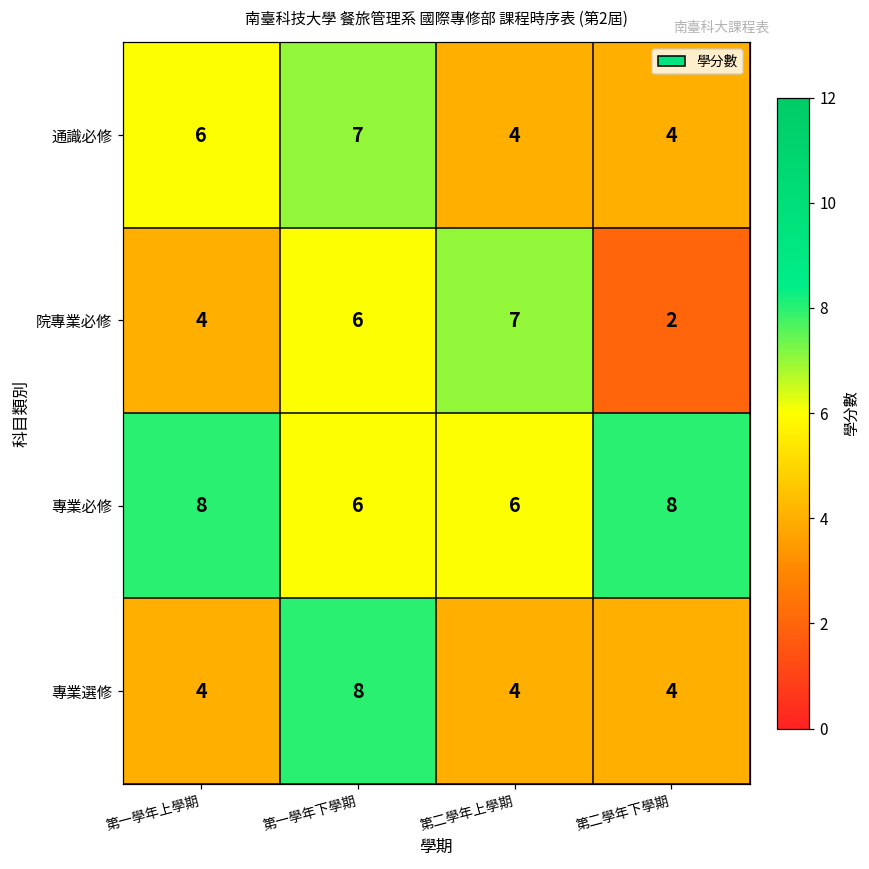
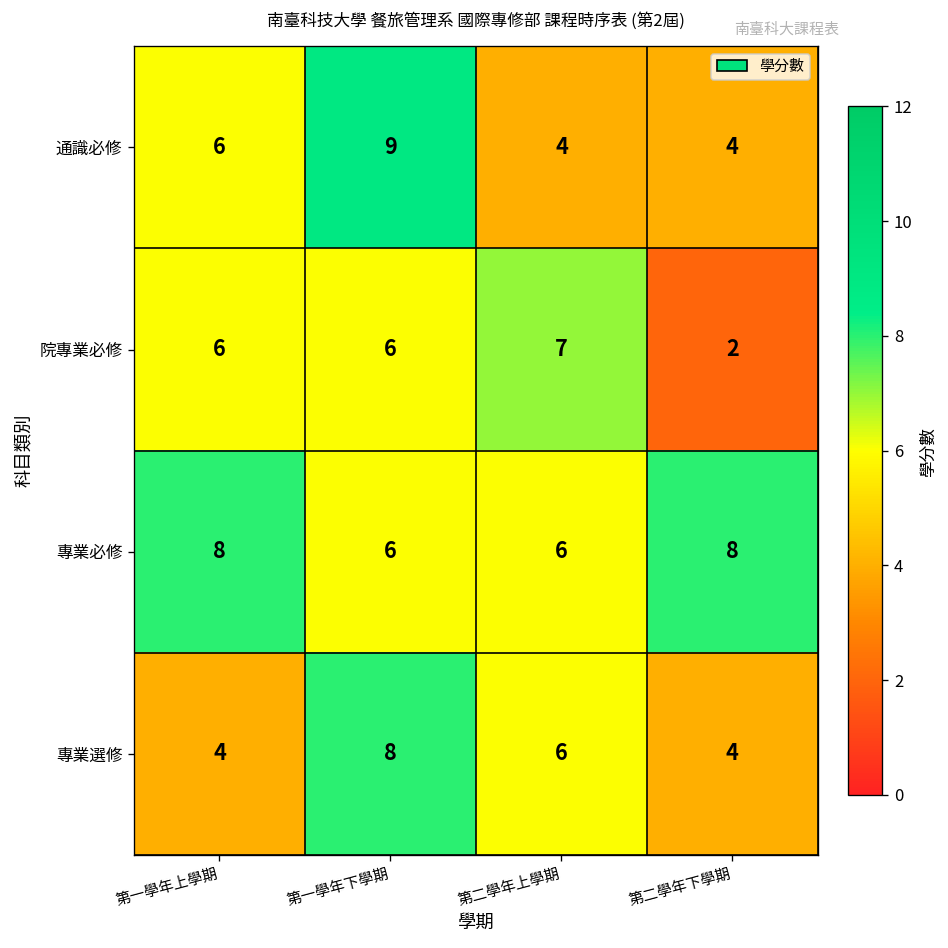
  {
    "通識必修": {
      "第一學年上學期": 6,
-     "第一學年下學期": 7,
+     "第一學年下學期": 9,
      "第二學年上學期": 4,
      "第二學年下學期": 4
    },
    "院專業必修": {
-     "第一學年上學期": 4,
+     "第一學年上學期": 6,
      "第一學年下學期": 6,
      "第二學年上學期": 7,
      "第二學年下學期": 2
    },
    "專業必修": {
      "第一學年上學期": 8,
      "第一學年下學期": 6,
      "第二學年上學期": 6,
      "第二學年下學期": 8
    },
    "專業選修": {
      "第一學年上學期": 4,
      "第一學年下學期": 8,
-     "第二學年上學期": 4,
+     "第二學年上學期": 6,
      "第二學年下學期": 4
    }
  }
